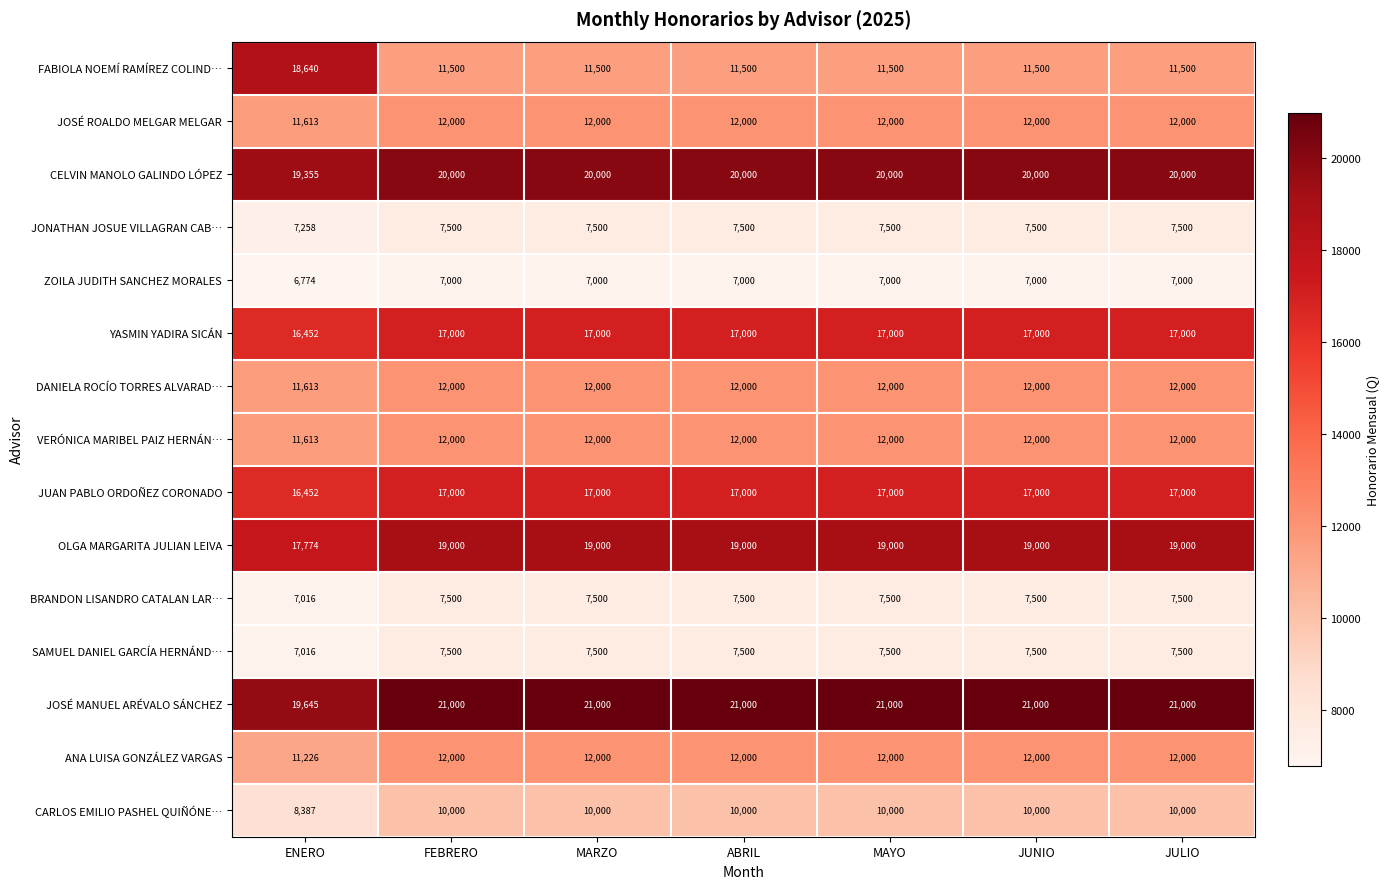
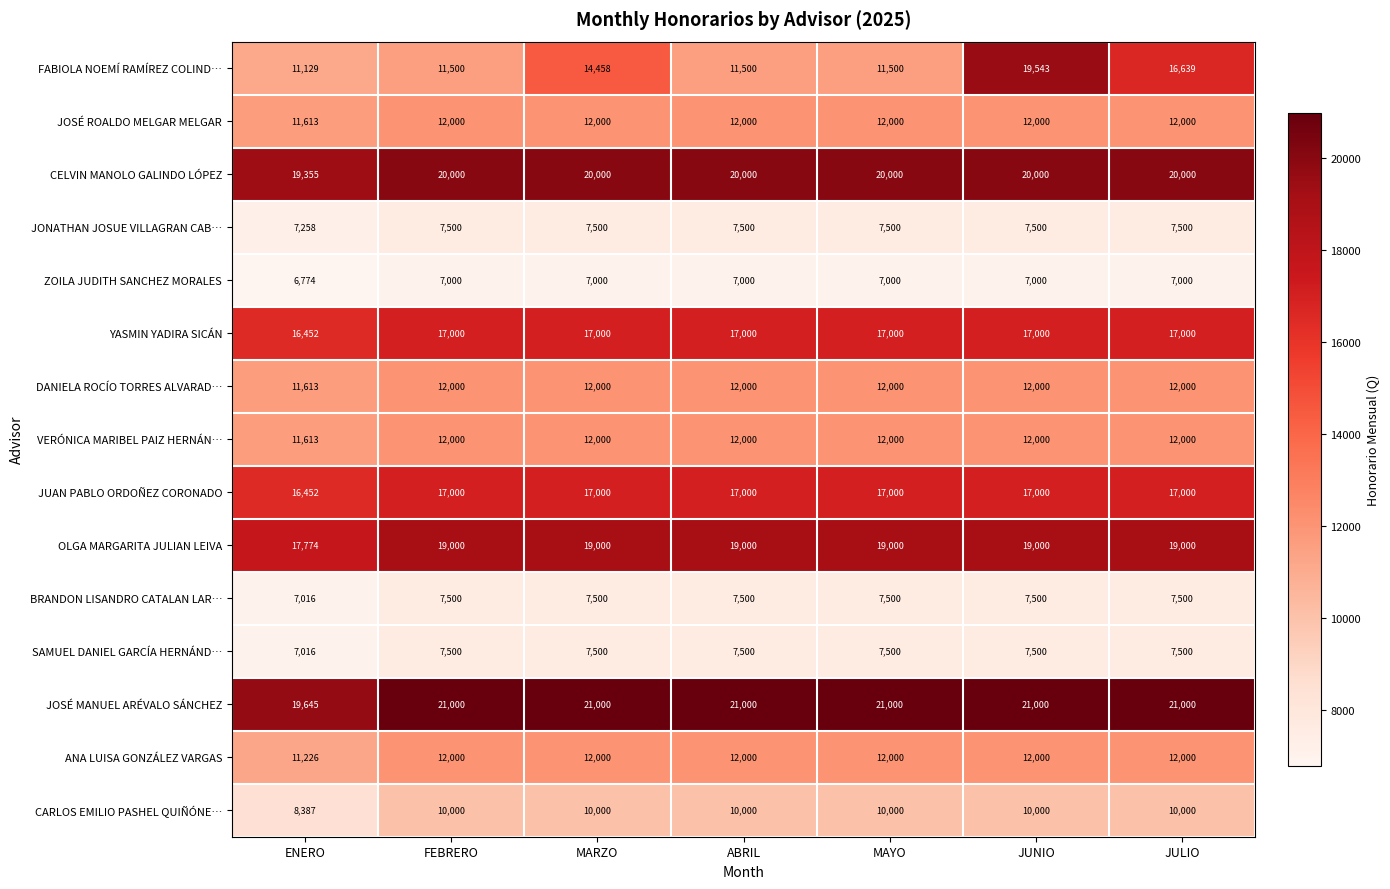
  {
    "FABIOLA NOEMÍ RAMÍREZ COLIND…": {
-     "ENERO": "18,640",
+     "ENERO": "11,129",
      "FEBRERO": "11,500",
-     "MARZO": "11,500",
+     "MARZO": "14,458",
      "ABRIL": "11,500",
      "MAYO": "11,500",
-     "JUNIO": "11,500",
-     "JULIO": "11,500"
+     "JUNIO": "19,543",
+     "JULIO": "16,639"
    },
    "JOSÉ ROALDO MELGAR MELGAR": {
      "ENERO": "11,613",
      "FEBRERO": "12,000",
      "MARZO": "12,000",
      "ABRIL": "12,000",
      "MAYO": "12,000",
      "JUNIO": "12,000",
      "JULIO": "12,000"
    },
    "CELVIN MANOLO GALINDO LÓPEZ": {
      "ENERO": "19,355",
      "FEBRERO": "20,000",
      "MARZO": "20,000",
      "ABRIL": "20,000",
      "MAYO": "20,000",
      "JUNIO": "20,000",
      "JULIO": "20,000"
    },
    "JONATHAN JOSUE VILLAGRAN CAB…": {
      "ENERO": "7,258",
      "FEBRERO": "7,500",
      "MARZO": "7,500",
      "ABRIL": "7,500",
      "MAYO": "7,500",
      "JUNIO": "7,500",
      "JULIO": "7,500"
    },
    "ZOILA JUDITH SANCHEZ MORALES": {
      "ENERO": "6,774",
      "FEBRERO": "7,000",
      "MARZO": "7,000",
      "ABRIL": "7,000",
      "MAYO": "7,000",
      "JUNIO": "7,000",
      "JULIO": "7,000"
    },
    "YASMIN YADIRA SICÁN": {
      "ENERO": "16,452",
      "FEBRERO": "17,000",
      "MARZO": "17,000",
      "ABRIL": "17,000",
      "MAYO": "17,000",
      "JUNIO": "17,000",
      "JULIO": "17,000"
    },
    "DANIELA ROCÍO TORRES ALVARAD…": {
      "ENERO": "11,613",
      "FEBRERO": "12,000",
      "MARZO": "12,000",
      "ABRIL": "12,000",
      "MAYO": "12,000",
      "JUNIO": "12,000",
      "JULIO": "12,000"
    },
    "VERÓNICA MARIBEL PAIZ HERNÁN…": {
      "ENERO": "11,613",
      "FEBRERO": "12,000",
      "MARZO": "12,000",
      "ABRIL": "12,000",
      "MAYO": "12,000",
      "JUNIO": "12,000",
      "JULIO": "12,000"
    },
    "JUAN PABLO ORDOÑEZ CORONADO": {
      "ENERO": "16,452",
      "FEBRERO": "17,000",
      "MARZO": "17,000",
      "ABRIL": "17,000",
      "MAYO": "17,000",
      "JUNIO": "17,000",
      "JULIO": "17,000"
    },
    "OLGA MARGARITA JULIAN LEIVA": {
      "ENERO": "17,774",
      "FEBRERO": "19,000",
      "MARZO": "19,000",
      "ABRIL": "19,000",
      "MAYO": "19,000",
      "JUNIO": "19,000",
      "JULIO": "19,000"
    },
    "BRANDON LISANDRO CATALAN LAR…": {
      "ENERO": "7,016",
      "FEBRERO": "7,500",
      "MARZO": "7,500",
      "ABRIL": "7,500",
      "MAYO": "7,500",
      "JUNIO": "7,500",
      "JULIO": "7,500"
    },
    "SAMUEL DANIEL GARCÍA HERNÁND…": {
      "ENERO": "7,016",
      "FEBRERO": "7,500",
      "MARZO": "7,500",
      "ABRIL": "7,500",
      "MAYO": "7,500",
      "JUNIO": "7,500",
      "JULIO": "7,500"
    },
    "JOSÉ MANUEL ARÉVALO SÁNCHEZ": {
      "ENERO": "19,645",
      "FEBRERO": "21,000",
      "MARZO": "21,000",
      "ABRIL": "21,000",
      "MAYO": "21,000",
      "JUNIO": "21,000",
      "JULIO": "21,000"
    },
    "ANA LUISA GONZÁLEZ VARGAS": {
      "ENERO": "11,226",
      "FEBRERO": "12,000",
      "MARZO": "12,000",
      "ABRIL": "12,000",
      "MAYO": "12,000",
      "JUNIO": "12,000",
      "JULIO": "12,000"
    },
    "CARLOS EMILIO PASHEL QUIÑÓNE…": {
      "ENERO": "8,387",
      "FEBRERO": "10,000",
      "MARZO": "10,000",
      "ABRIL": "10,000",
      "MAYO": "10,000",
      "JUNIO": "10,000",
      "JULIO": "10,000"
    }
  }
